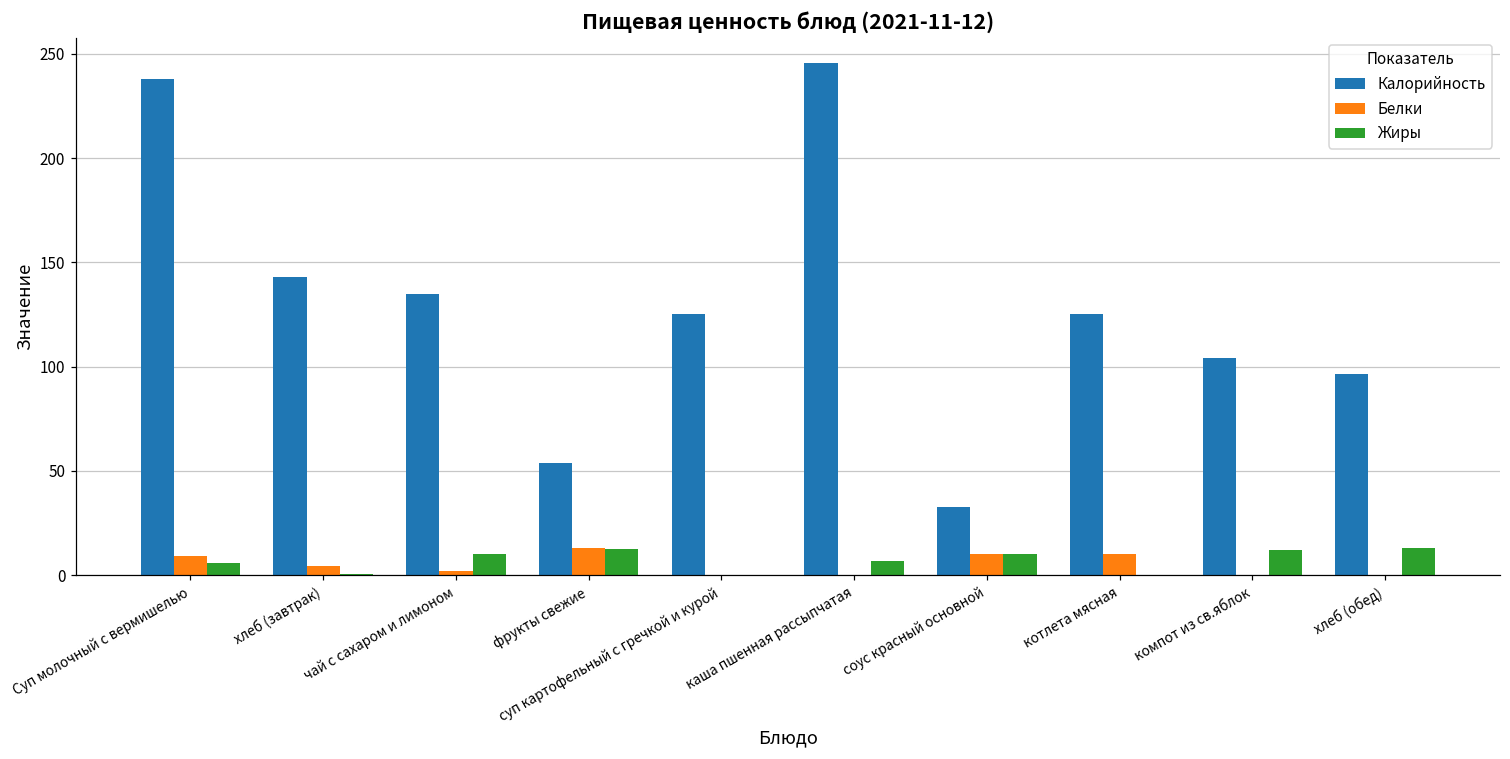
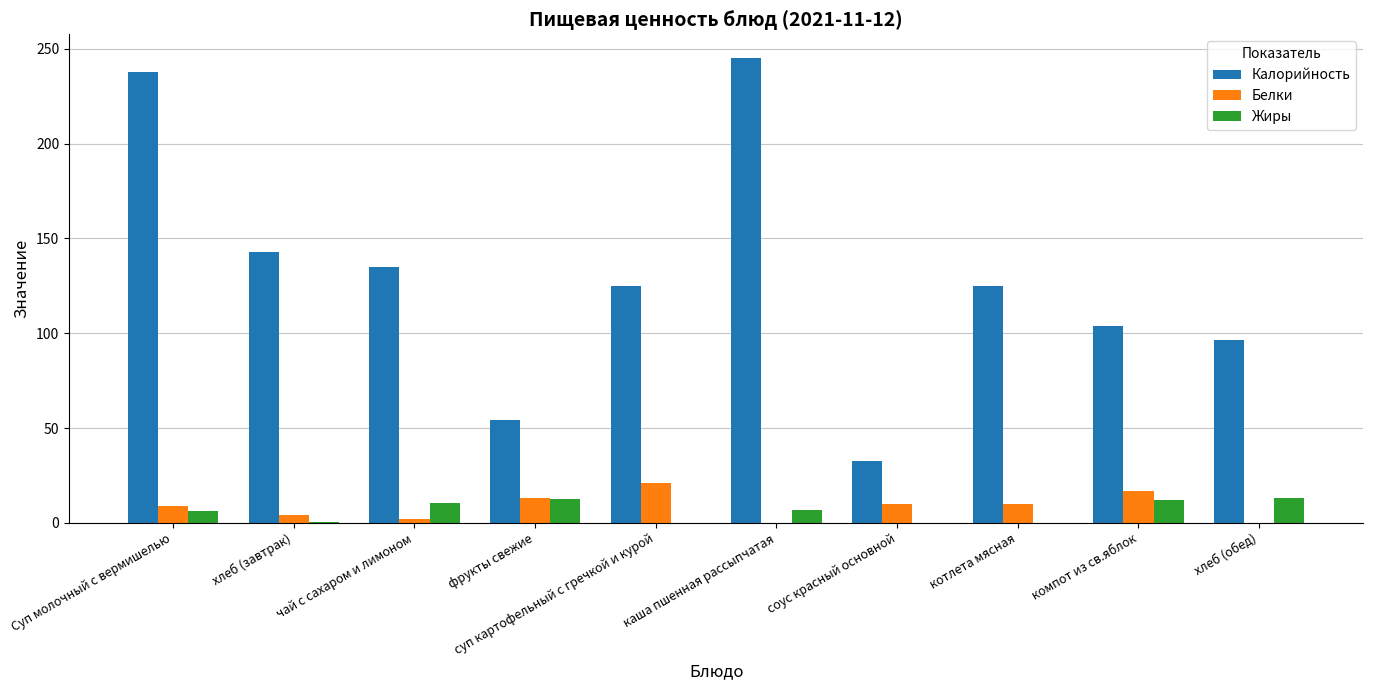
  {
    "Калорийность": {
      "Суп молочный с вермишелью": 238,
      "хлеб (завтрак)": 143,
      "чай с сахаром и лимоном": 135,
      "фрукты свежие": 54,
      "суп картофельный с гречкой и курой": 125,
      "каша пшенная рассыпчатая": 245,
      "соус красный основной": 33,
      "котлета мясная": 125,
      "компот из св.яблок": 104,
      "хлеб (обед)": 97
    },
    "Белки": {
      "Суп молочный с вермишелью": 9,
      "хлеб (завтрак)": 4,
      "чай с сахаром и лимоном": 2,
      "фрукты свежие": 13,
-     "суп картофельный с гречкой и курой": 0,
+     "суп картофельный с гречкой и курой": 21,
      "каша пшенная рассыпчатая": 0,
      "соус красный основной": 10,
      "котлета мясная": 10,
-     "компот из св.яблок": 0,
+     "компот из св.яблок": 17,
      "хлеб (обед)": 0
    },
    "Жиры": {
      "Суп молочный с вермишелью": 6,
      "чай с сахаром и лимоном": 10,
      "фрукты свежие": 13,
      "суп картофельный с гречкой и курой": 0,
      "каша пшенная рассыпчатая": 7,
-     "соус красный основной": 10,
+     "соус красный основной": 0,
      "котлета мясная": 0,
      "компот из св.яблок": 12,
      "хлеб (обед)": 13
    }
  }
